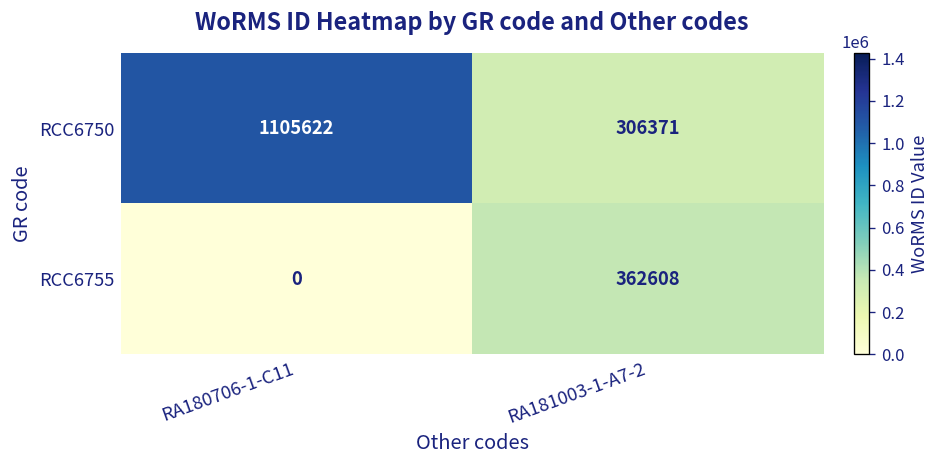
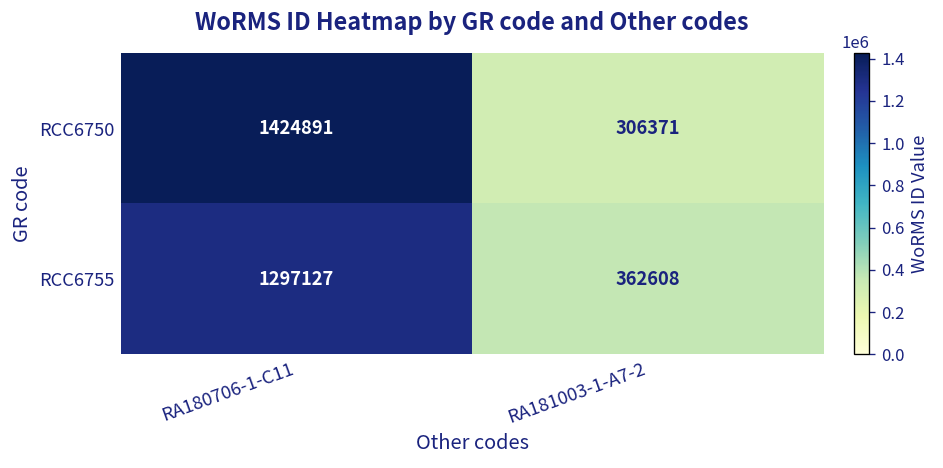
  {
    "RCC6750": {
-     "RA180706-1-C11": 1105622,
+     "RA180706-1-C11": 1424891,
      "RA181003-1-A7-2": 306371
    },
    "RCC6755": {
-     "RA180706-1-C11": 0,
+     "RA180706-1-C11": 1297127,
      "RA181003-1-A7-2": 362608
    }
  }
